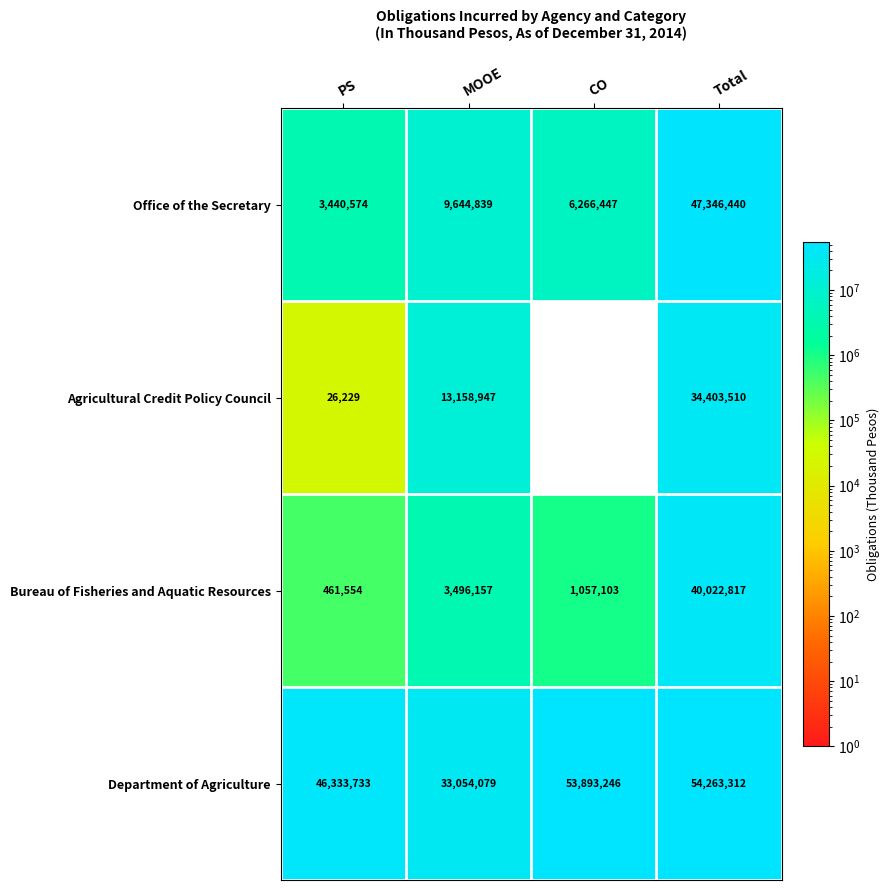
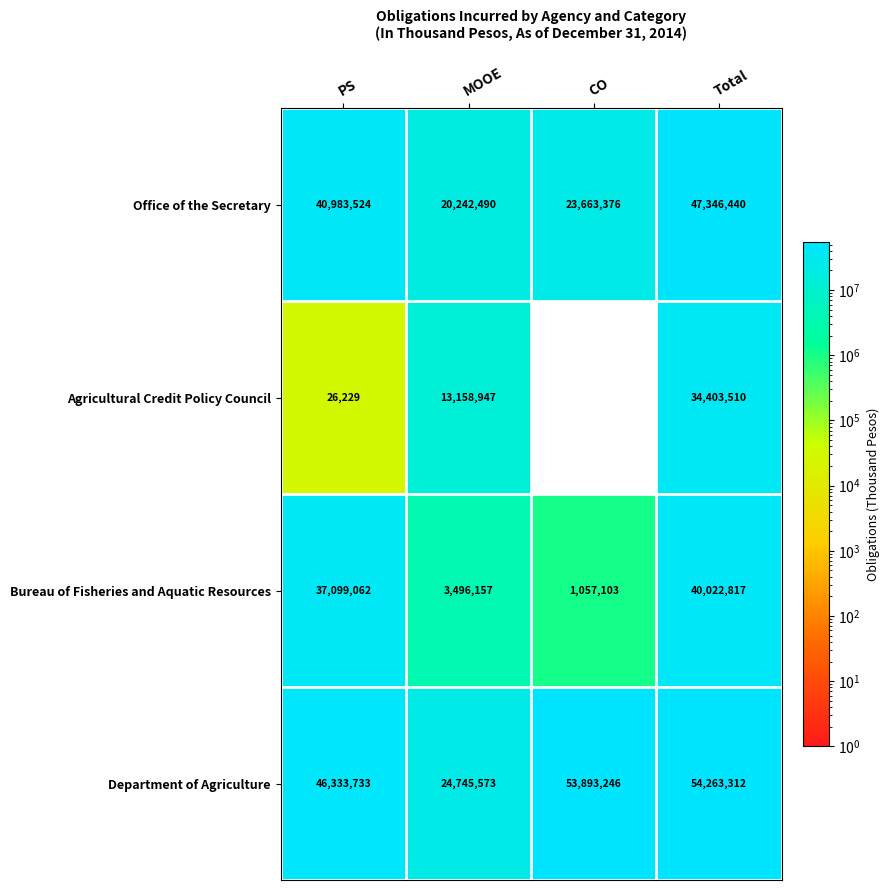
  {
    "Office of the Secretary": {
-     "PS": "3,440,574",
-     "MOOE": "9,644,839",
-     "CO": "6,266,447",
+     "PS": "40,983,524",
+     "MOOE": "20,242,490",
+     "CO": "23,663,376",
      "Total": "47,346,440"
    },
    "Agricultural Credit Policy Council": {
      "PS": "26,229",
      "MOOE": "13,158,947",
      "Total": "34,403,510"
    },
    "Bureau of Fisheries and Aquatic Resources": {
-     "PS": "461,554",
+     "PS": "37,099,062",
      "MOOE": "3,496,157",
      "CO": "1,057,103",
      "Total": "40,022,817"
    },
    "Department of Agriculture": {
      "PS": "46,333,733",
-     "MOOE": "33,054,079",
+     "MOOE": "24,745,573",
      "CO": "53,893,246",
      "Total": "54,263,312"
    }
  }
